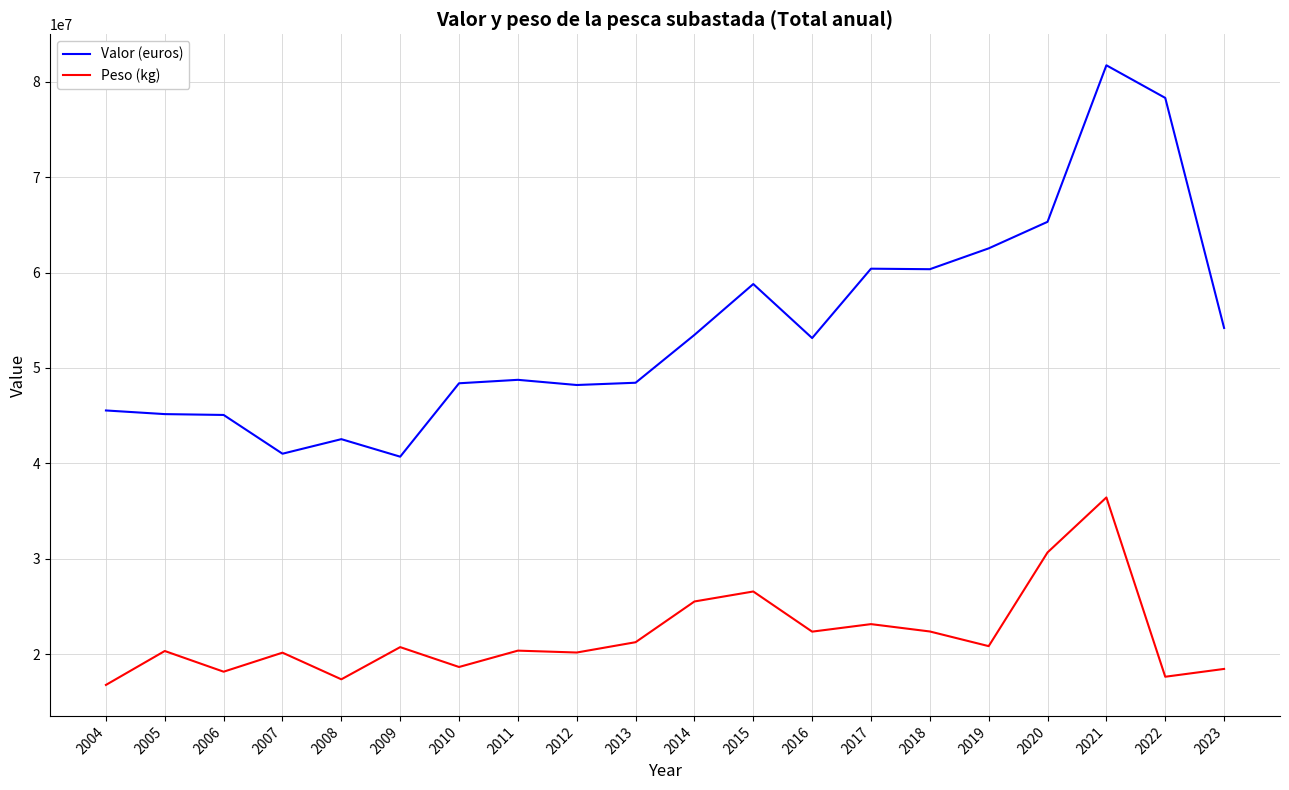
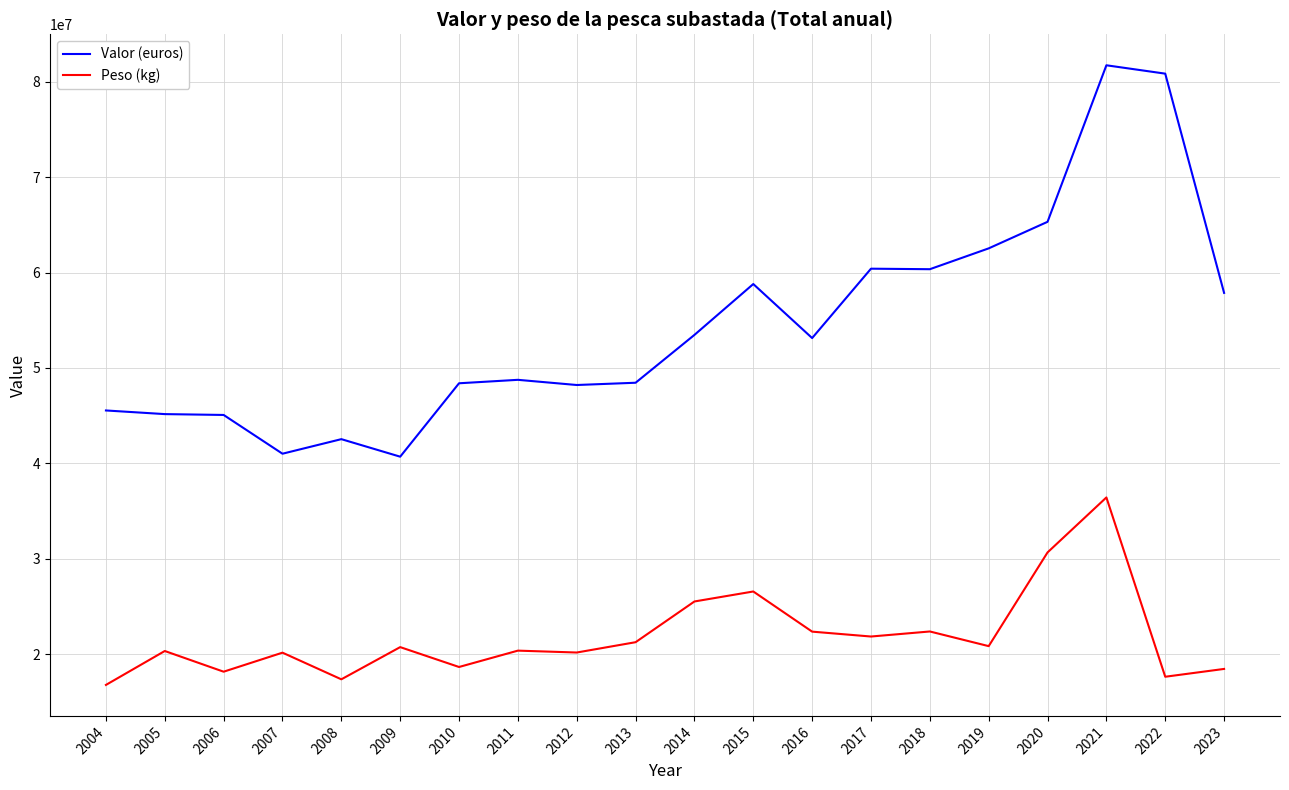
  {
    "Valor (euros)": {
      "2004": 46000000,
      "2005": 45000000,
      "2006": 45000000,
      "2007": 41000000,
      "2008": 43000000,
      "2009": 41000000,
      "2010": 48000000,
      "2011": 49000000,
      "2012": 48000000,
      "2013": 48000000,
      "2014": 53000000,
      "2015": 59000000,
      "2016": 53000000,
      "2017": 60000000,
      "2018": 60000000,
      "2019": 63000000,
      "2020": 65000000,
      "2021": 82000000,
-     "2022": 78000000,
-     "2023": 54000000
+     "2022": 81000000,
+     "2023": 58000000
    },
    "Peso (kg)": {
      "2004": 17000000,
      "2005": 20000000,
      "2006": 18000000,
      "2007": 20000000,
      "2008": 17000000,
      "2009": 21000000,
      "2010": 19000000,
      "2011": 20000000,
      "2012": 20000000,
      "2013": 21000000,
      "2014": 26000000,
      "2015": 27000000,
      "2016": 22000000,
-     "2017": 23000000,
+     "2017": 22000000,
      "2018": 22000000,
      "2019": 21000000,
      "2020": 31000000,
      "2021": 36000000,
      "2022": 18000000,
      "2023": 18000000
    }
  }
